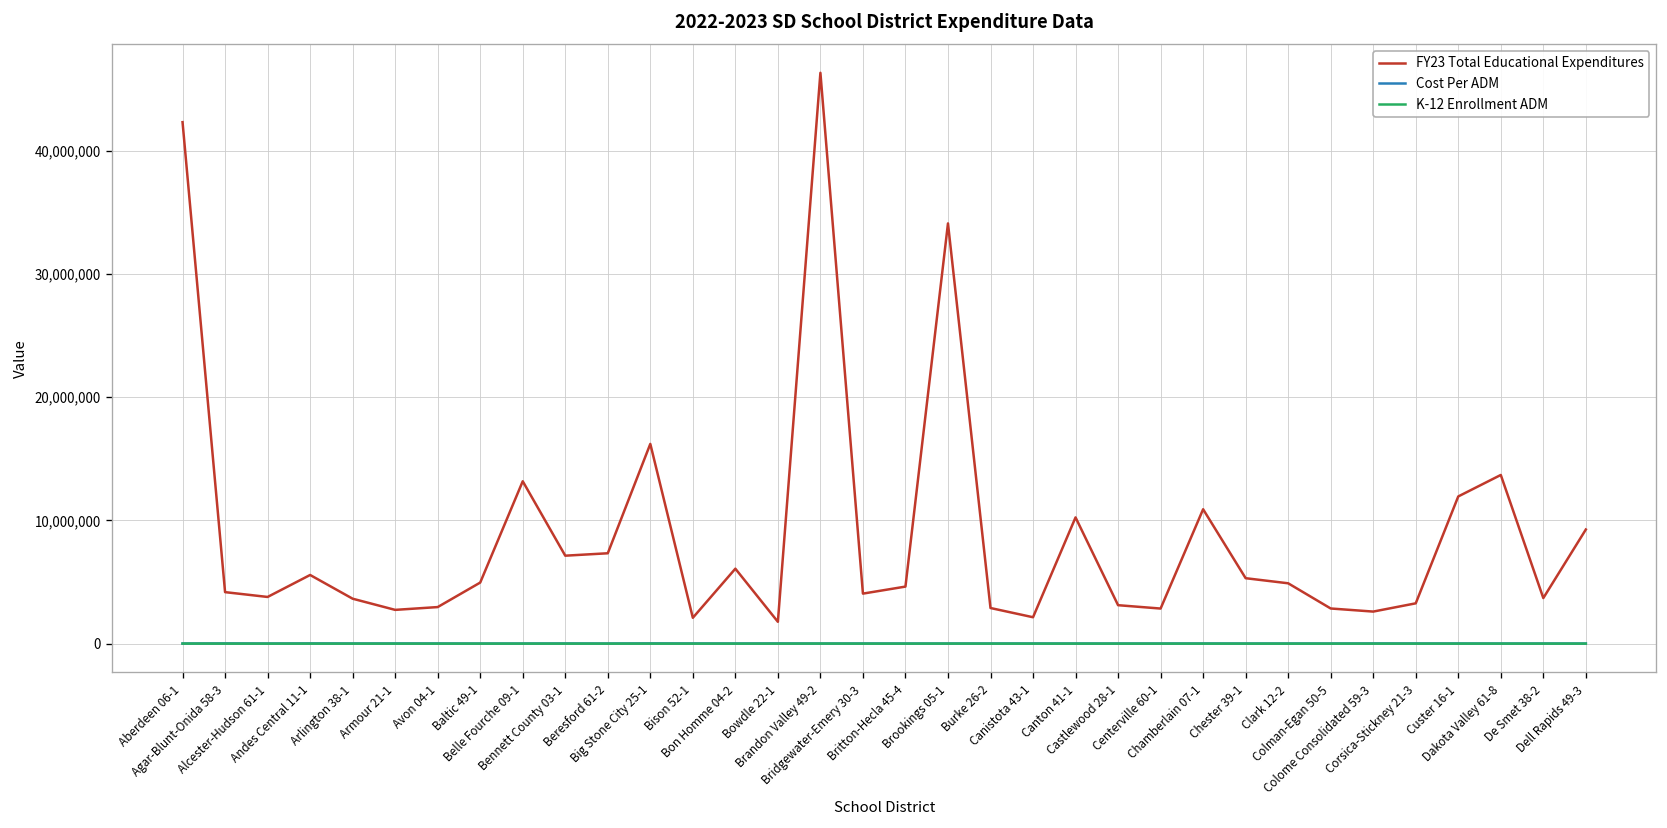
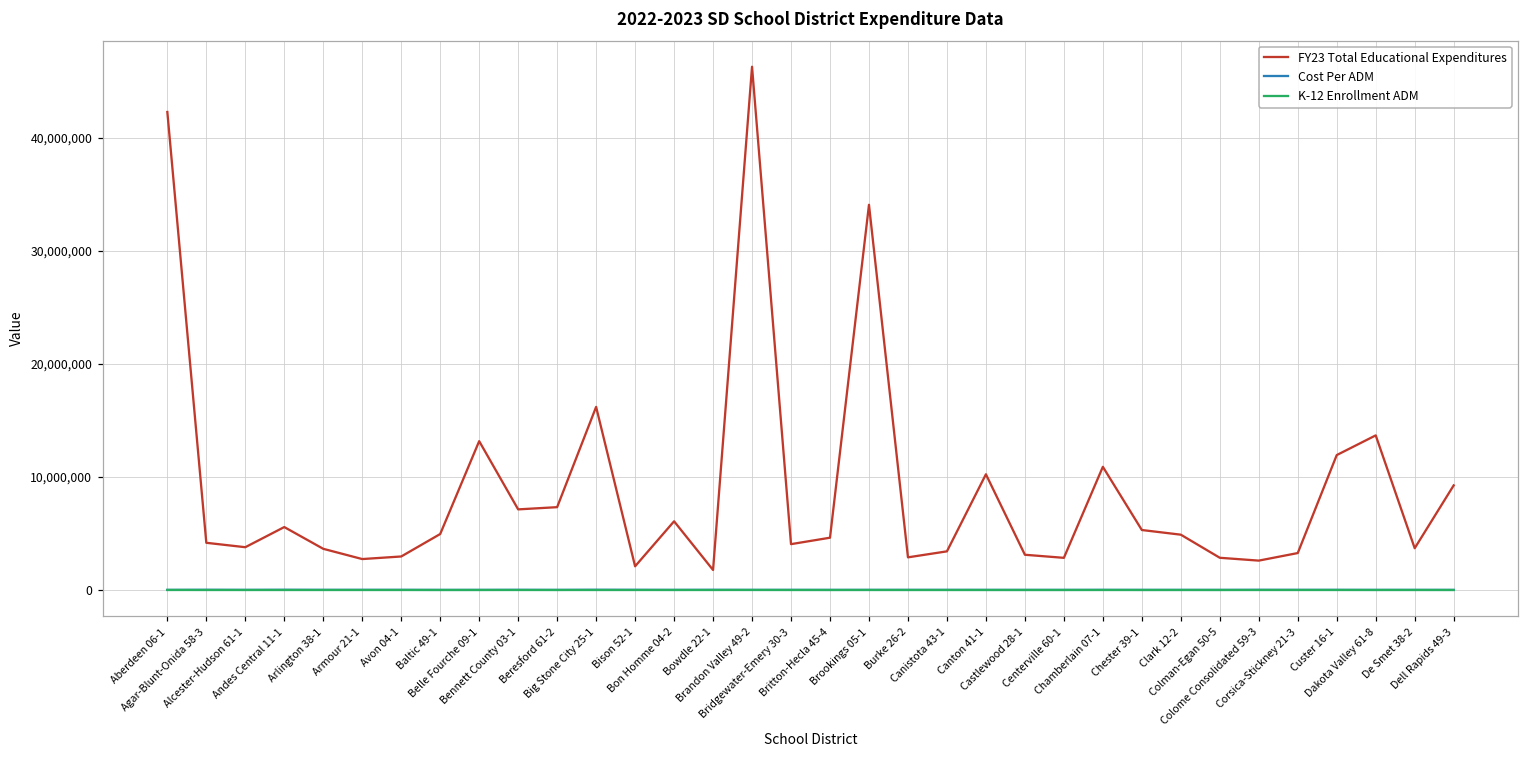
  {
    "FY23 Total Educational Expenditures": {
      "Aberdeen 06-1": "42,300,000",
      "Agar-Blunt-Onida 58-3": "4,200,000",
      "Alcester-Hudson 61-1": "3,800,000",
      "Andes Central 11-1": "5,600,000",
      "Arlington 38-1": "3,600,000",
      "Armour 21-1": "2,700,000",
      "Avon 04-1": "3,000,000",
      "Baltic 49-1": "5,000,000",
      "Belle Fourche 09-1": "13,200,000",
      "Bennett County 03-1": "7,100,000",
      "Beresford 61-2": "7,300,000",
      "Big Stone City 25-1": "16,200,000",
      "Bison 52-1": "2,100,000",
      "Bon Homme 04-2": "6,100,000",
      "Bowdle 22-1": "1,800,000",
      "Brandon Valley 49-2": "46,300,000",
      "Bridgewater-Emery 30-3": "4,100,000",
      "Britton-Hecla 45-4": "4,600,000",
      "Brookings 05-1": "34,100,000",
      "Burke 26-2": "2,900,000",
-     "Canistota 43-1": "2,100,000",
+     "Canistota 43-1": "3,400,000",
      "Canton 41-1": "10,200,000",
      "Castlewood 28-1": "3,100,000",
      "Centerville 60-1": "2,800,000",
      "Chamberlain 07-1": "10,900,000",
      "Chester 39-1": "5,300,000",
      "Clark 12-2": "4,900,000",
      "Colman-Egan 50-5": "2,900,000",
      "Colome Consolidated 59-3": "2,600,000",
      "Corsica-Stickney 21-3": "3,300,000",
      "Custer 16-1": "11,900,000",
      "Dakota Valley 61-8": "13,700,000",
      "De Smet 38-2": "3,700,000",
      "Dell Rapids 49-3": "9,300,000"
    },
    "K-12 Enrollment ADM": {
      "Aberdeen 06-1": "0",
      "Agar-Blunt-Onida 58-3": "0",
      "Alcester-Hudson 61-1": "0",
      "Andes Central 11-1": "0",
      "Arlington 38-1": "0",
      "Armour 21-1": "0",
      "Avon 04-1": "0",
      "Baltic 49-1": "0",
      "Belle Fourche 09-1": "0",
      "Bennett County 03-1": "0",
      "Beresford 61-2": "0",
      "Big Stone City 25-1": "0",
      "Bison 52-1": "0",
      "Bon Homme 04-2": "0",
      "Bowdle 22-1": "0",
      "Brandon Valley 49-2": "0",
      "Bridgewater-Emery 30-3": "0",
      "Britton-Hecla 45-4": "0",
      "Brookings 05-1": "0",
      "Burke 26-2": "0",
      "Canistota 43-1": "0",
      "Canton 41-1": "0",
      "Castlewood 28-1": "0",
      "Centerville 60-1": "0",
      "Chamberlain 07-1": "0",
      "Chester 39-1": "0",
      "Clark 12-2": "0",
      "Colman-Egan 50-5": "0",
      "Colome Consolidated 59-3": "0",
      "Corsica-Stickney 21-3": "0",
      "Custer 16-1": "0",
      "Dakota Valley 61-8": "0",
      "De Smet 38-2": "0",
      "Dell Rapids 49-3": "0"
    }
  }
